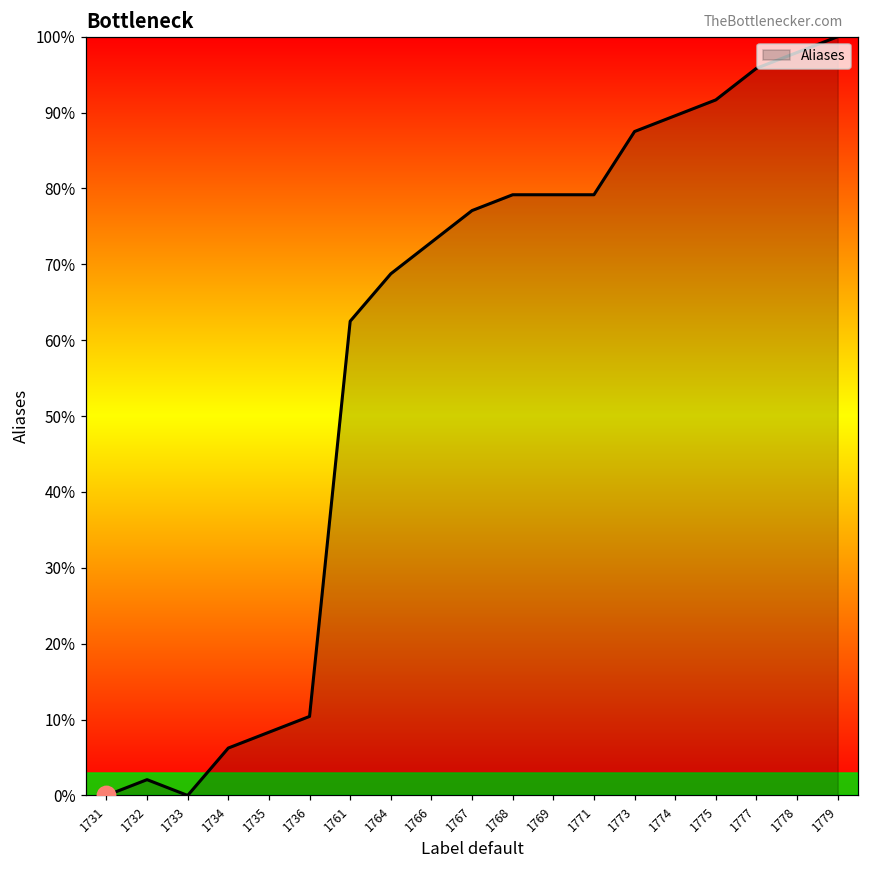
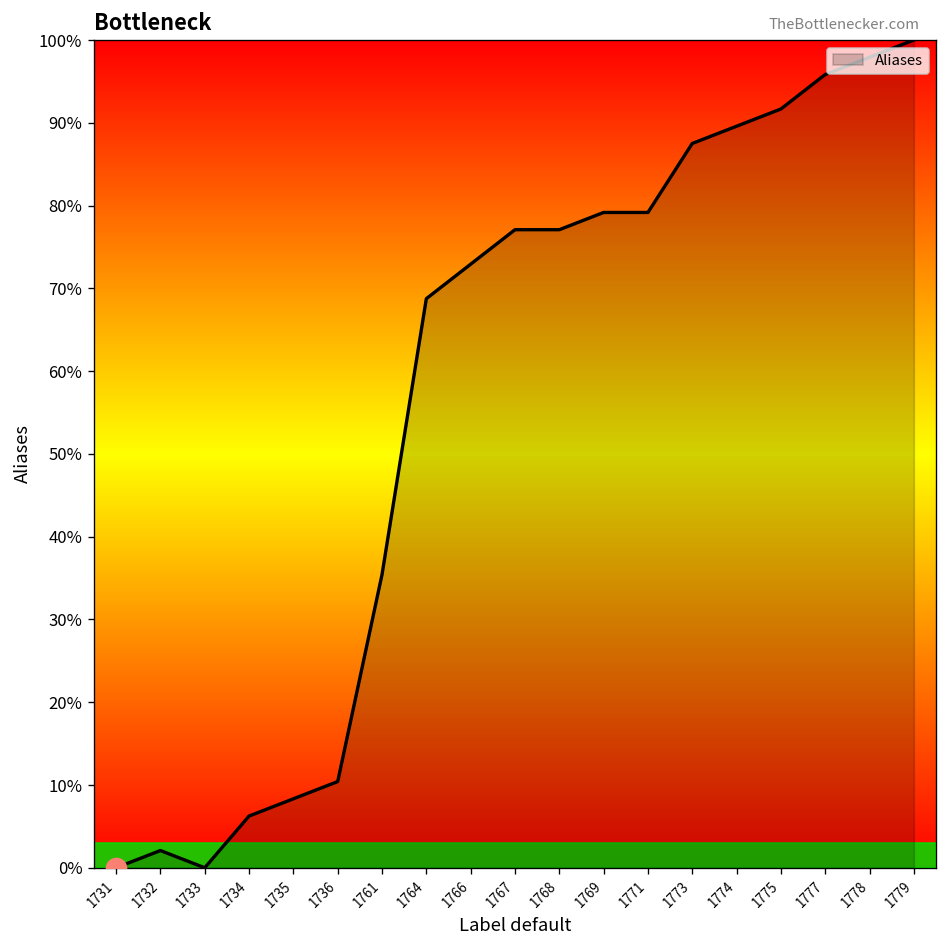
  {
    "Aliases": {
      "1734": "6%",
      "1735": "8%",
      "1736": "10%",
-     "1761": "63%",
+     "1761": "35%",
      "1764": "69%",
      "1766": "73%",
      "1767": "77%",
-     "1768": "79%",
+     "1768": "77%",
      "1769": "79%",
      "1771": "79%",
      "1773": "88%",
      "1774": "90%",
      "1775": "92%",
      "1777": "96%",
      "1779": "100%"
    }
  }
